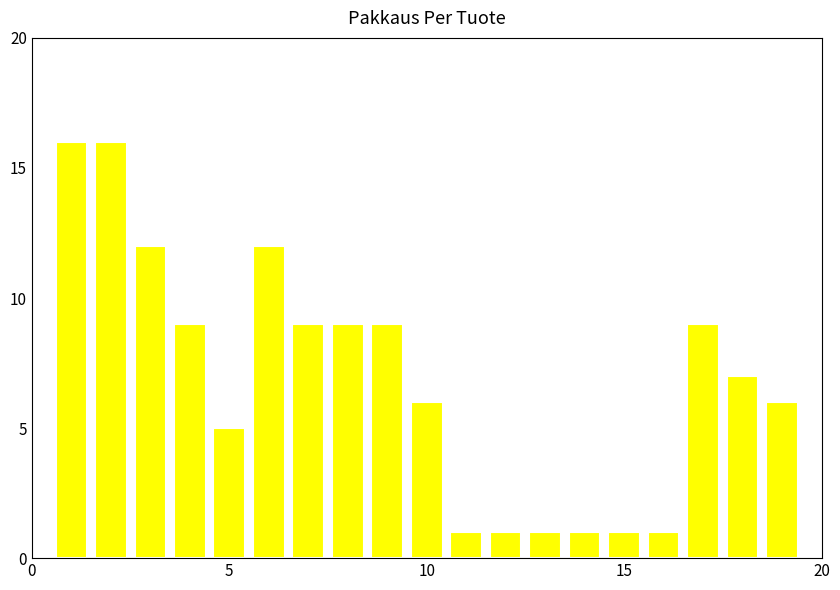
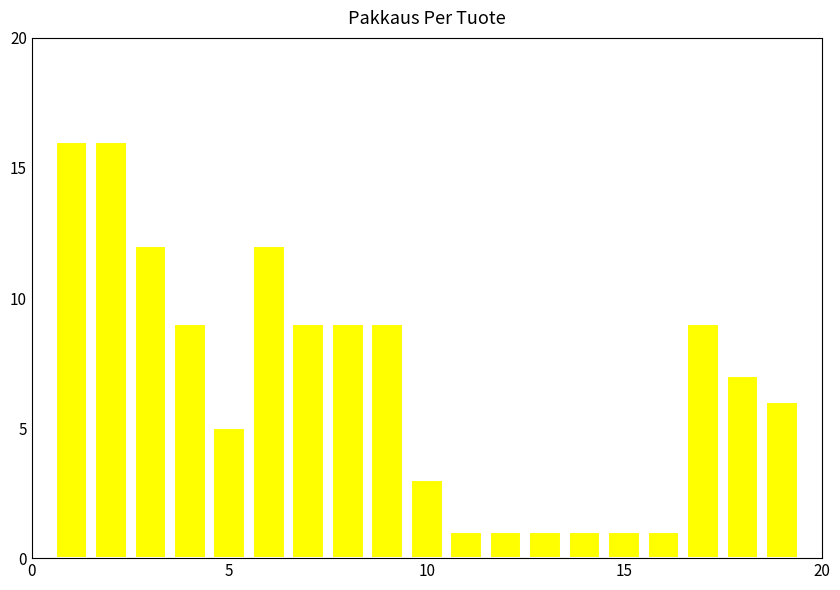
  {
    "5": 5,
-   "10": 6,
+   "10": 3,
    "15": 1
  }
